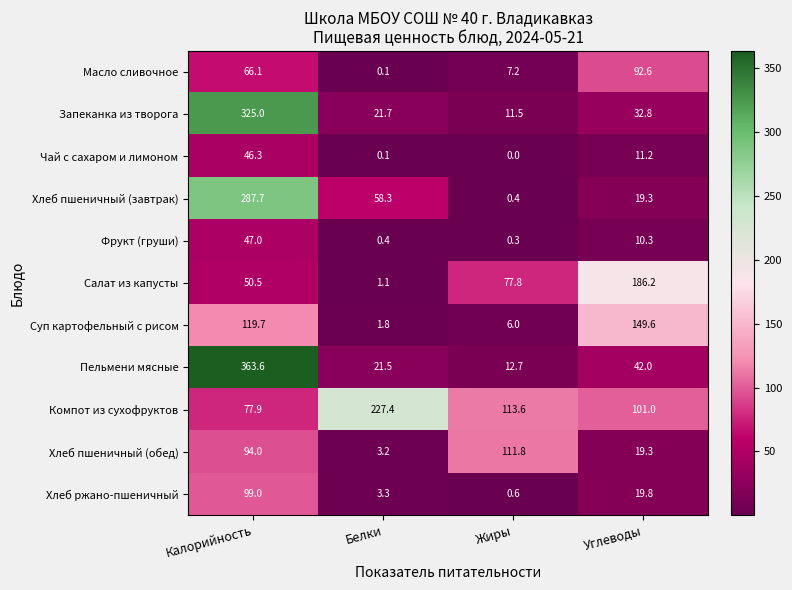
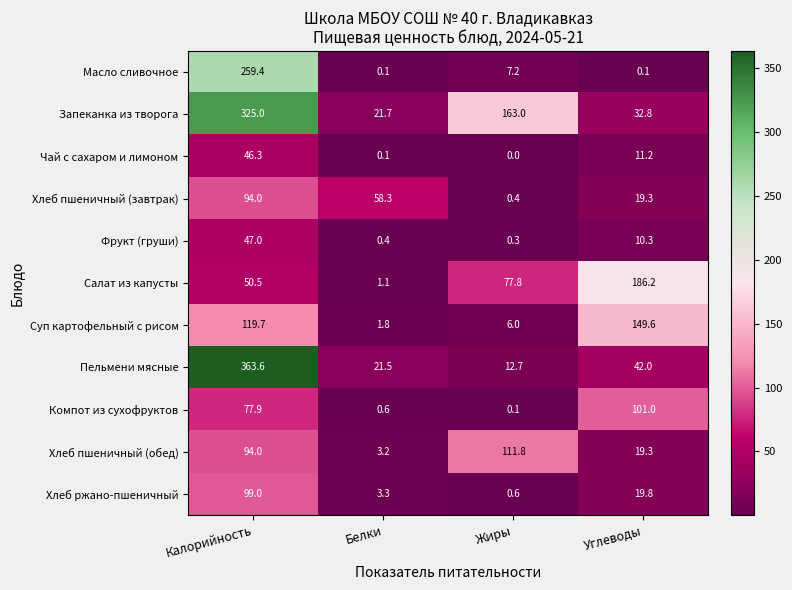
  {
    "Масло сливочное": {
-     "Калорийность": 66.1,
+     "Калорийность": 259.4,
      "Белки": 0.1,
      "Жиры": 7.2,
-     "Углеводы": 92.6
+     "Углеводы": 0.1
    },
    "Запеканка из творога": {
      "Калорийность": 325.0,
      "Белки": 21.7,
-     "Жиры": 11.5,
+     "Жиры": 163.0,
      "Углеводы": 32.8
    },
    "Чай с сахаром и лимоном": {
      "Калорийность": 46.3,
      "Белки": 0.1,
      "Жиры": 0.0,
      "Углеводы": 11.2
    },
    "Хлеб пшеничный (завтрак)": {
-     "Калорийность": 287.7,
+     "Калорийность": 94.0,
      "Белки": 58.3,
      "Жиры": 0.4,
      "Углеводы": 19.3
    },
    "Фрукт (груши)": {
      "Калорийность": 47.0,
      "Белки": 0.4,
      "Жиры": 0.3,
      "Углеводы": 10.3
    },
    "Салат из капусты": {
      "Калорийность": 50.5,
      "Белки": 1.1,
      "Жиры": 77.8,
      "Углеводы": 186.2
    },
    "Суп картофельный с рисом": {
      "Калорийность": 119.7,
      "Белки": 1.8,
      "Жиры": 6.0,
      "Углеводы": 149.6
    },
    "Пельмени мясные": {
      "Калорийность": 363.6,
      "Белки": 21.5,
      "Жиры": 12.7,
      "Углеводы": 42.0
    },
    "Компот из сухофруктов": {
      "Калорийность": 77.9,
-     "Белки": 227.4,
-     "Жиры": 113.6,
+     "Белки": 0.6,
+     "Жиры": 0.1,
      "Углеводы": 101.0
    },
    "Хлеб пшеничный (обед)": {
      "Калорийность": 94.0,
      "Белки": 3.2,
      "Жиры": 111.8,
      "Углеводы": 19.3
    },
    "Хлеб ржано-пшеничный": {
      "Калорийность": 99.0,
      "Белки": 3.3,
      "Жиры": 0.6,
      "Углеводы": 19.8
    }
  }
